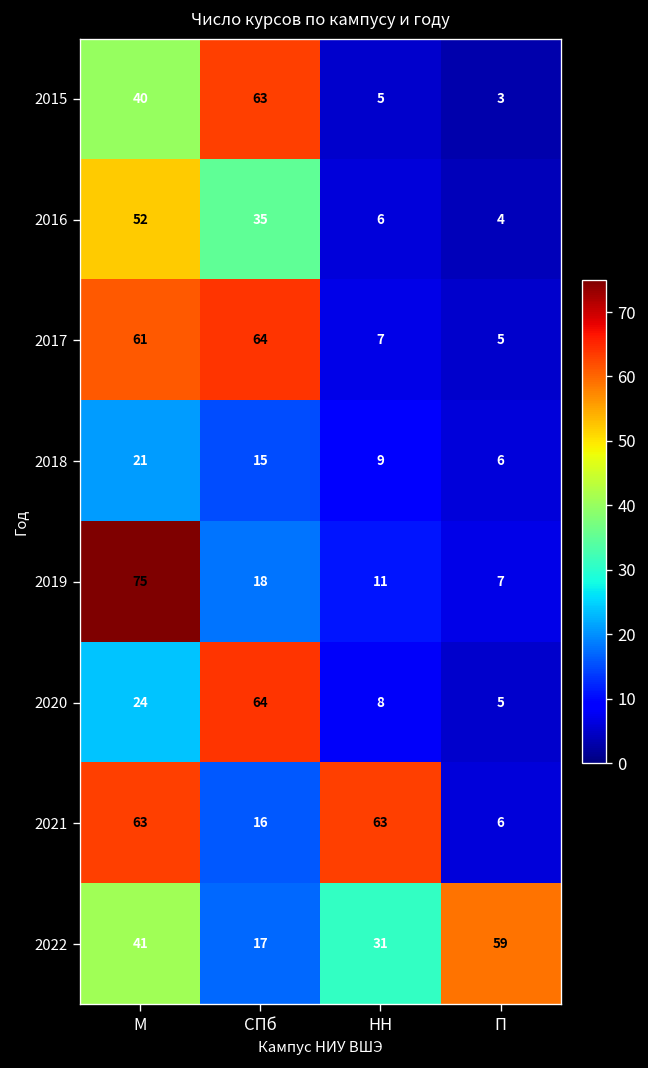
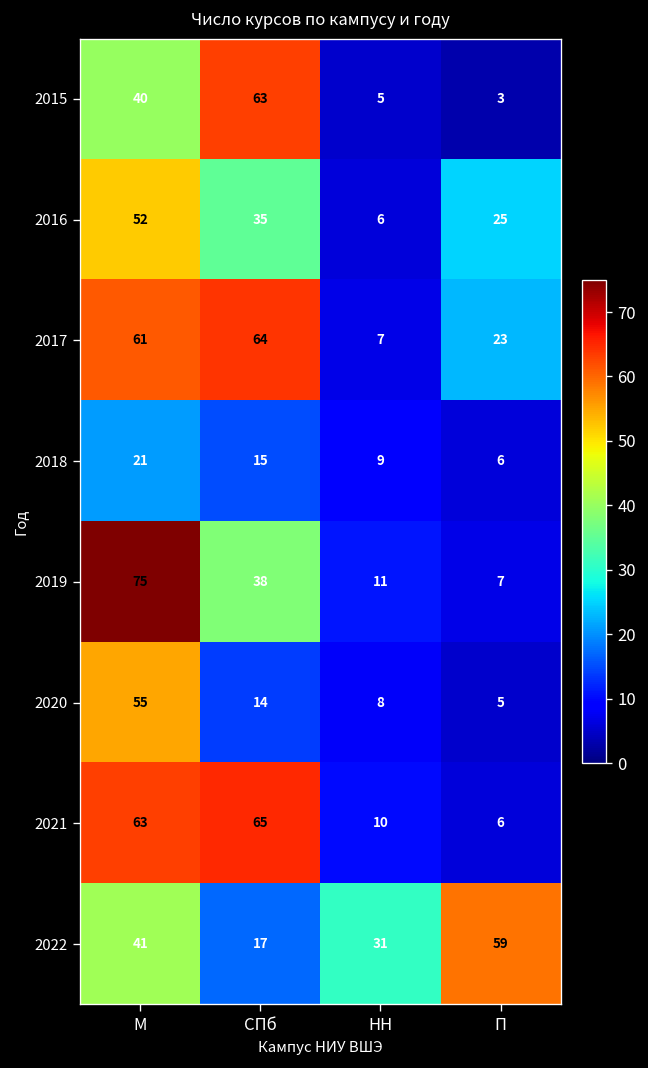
  {
    "2015": {
      "М": 40,
      "СПб": 63,
      "НН": 5,
      "П": 3
    },
    "2016": {
      "М": 52,
      "СПб": 35,
      "НН": 6,
-     "П": 4
+     "П": 25
    },
    "2017": {
      "М": 61,
      "СПб": 64,
      "НН": 7,
-     "П": 5
+     "П": 23
    },
    "2018": {
      "М": 21,
      "СПб": 15,
      "НН": 9,
      "П": 6
    },
    "2019": {
      "М": 75,
-     "СПб": 18,
+     "СПб": 38,
      "НН": 11,
      "П": 7
    },
    "2020": {
-     "М": 24,
-     "СПб": 64,
+     "М": 55,
+     "СПб": 14,
      "НН": 8,
      "П": 5
    },
    "2021": {
      "М": 63,
-     "СПб": 16,
-     "НН": 63,
+     "СПб": 65,
+     "НН": 10,
      "П": 6
    },
    "2022": {
      "М": 41,
      "СПб": 17,
      "НН": 31,
      "П": 59
    }
  }
